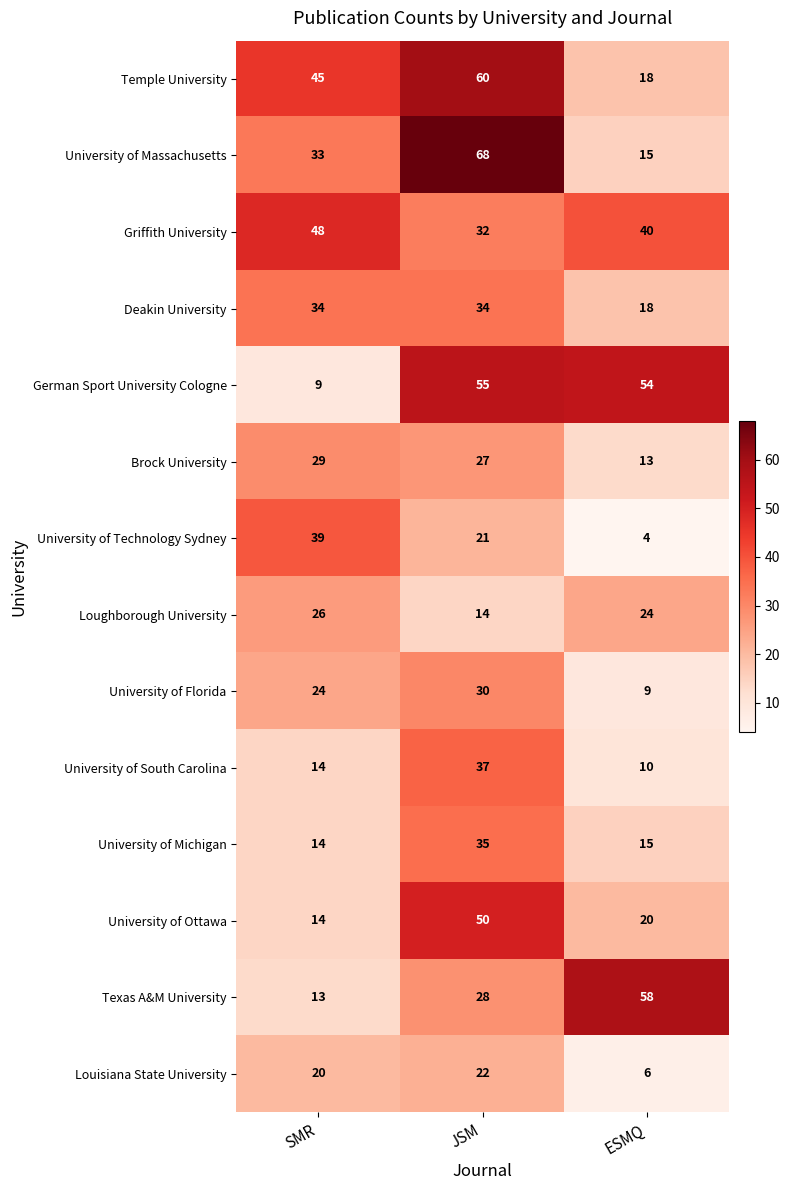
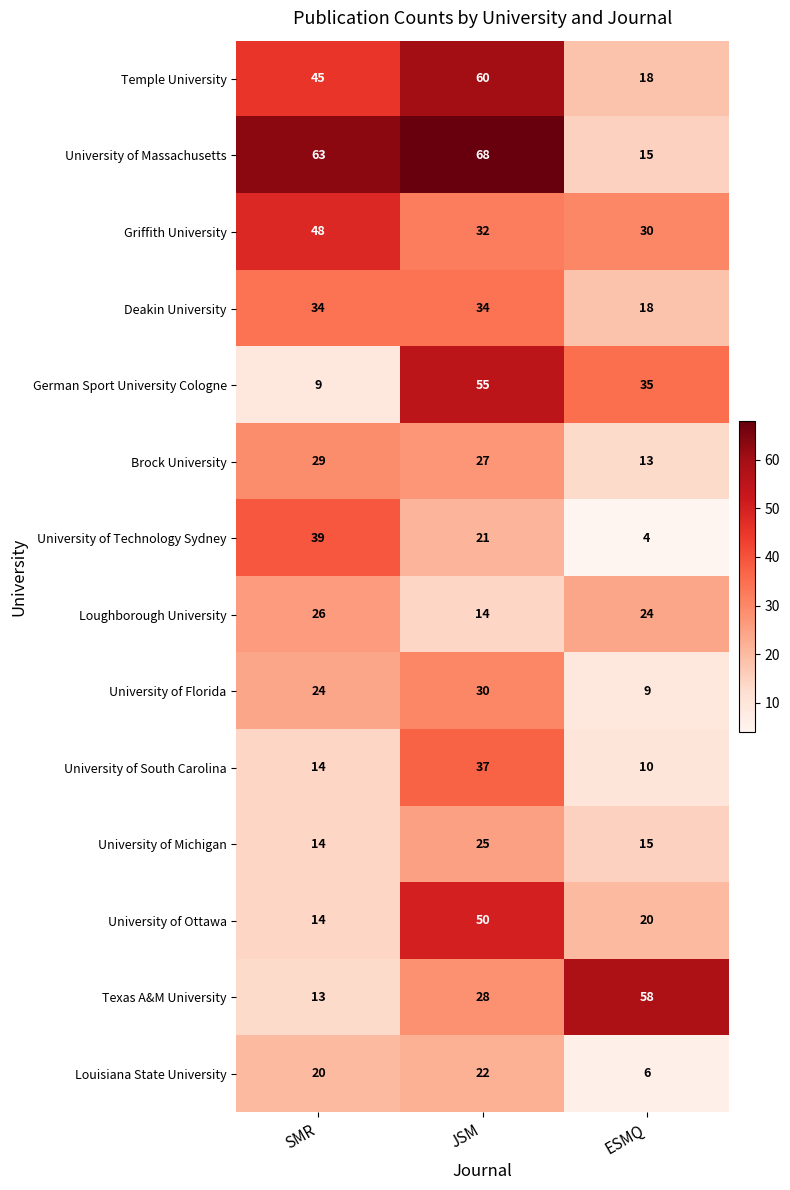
  {
    "Temple University": {
      "SMR": 45,
      "JSM": 60,
      "ESMQ": 18
    },
    "University of Massachusetts": {
-     "SMR": 33,
+     "SMR": 63,
      "JSM": 68,
      "ESMQ": 15
    },
    "Griffith University": {
      "SMR": 48,
      "JSM": 32,
-     "ESMQ": 40
+     "ESMQ": 30
    },
    "Deakin University": {
      "SMR": 34,
      "JSM": 34,
      "ESMQ": 18
    },
    "German Sport University Cologne": {
      "SMR": 9,
      "JSM": 55,
-     "ESMQ": 54
+     "ESMQ": 35
    },
    "Brock University": {
      "SMR": 29,
      "JSM": 27,
      "ESMQ": 13
    },
    "University of Technology Sydney": {
      "SMR": 39,
      "JSM": 21,
      "ESMQ": 4
    },
    "Loughborough University": {
      "SMR": 26,
      "JSM": 14,
      "ESMQ": 24
    },
    "University of Florida": {
      "SMR": 24,
      "JSM": 30,
      "ESMQ": 9
    },
    "University of South Carolina": {
      "SMR": 14,
      "JSM": 37,
      "ESMQ": 10
    },
    "University of Michigan": {
      "SMR": 14,
-     "JSM": 35,
+     "JSM": 25,
      "ESMQ": 15
    },
    "University of Ottawa": {
      "SMR": 14,
      "JSM": 50,
      "ESMQ": 20
    },
    "Texas A&M University": {
      "SMR": 13,
      "JSM": 28,
      "ESMQ": 58
    },
    "Louisiana State University": {
      "SMR": 20,
      "JSM": 22,
      "ESMQ": 6
    }
  }
